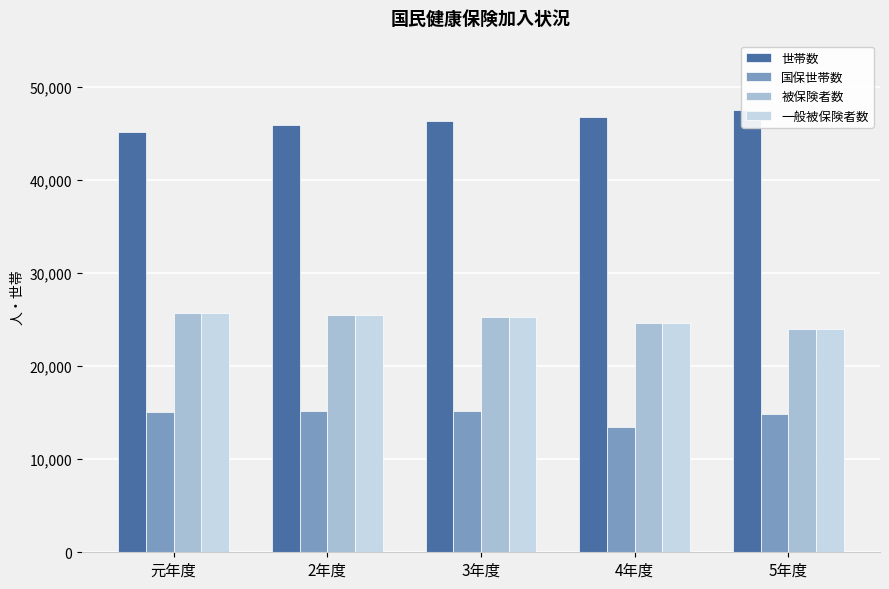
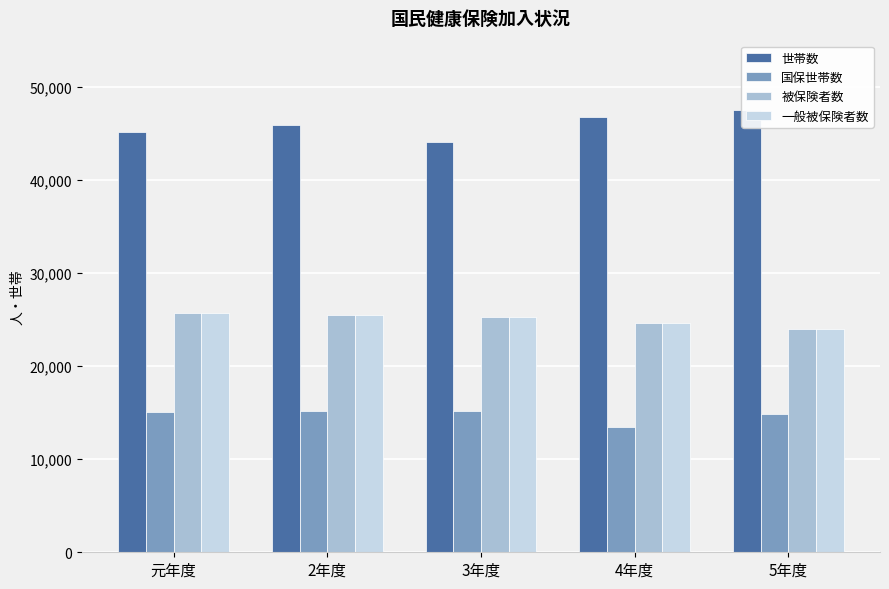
  {
    "世帯数": {
      "元年度": "45,000",
      "2年度": "46,000",
-     "3年度": "46,000",
+     "3年度": "44,000",
      "4年度": "47,000"
    },
    "国保世帯数": {
      "元年度": "15,000",
      "2年度": "15,000",
      "3年度": "15,000",
      "4年度": "14,000",
      "5年度": "15,000"
    }
  }
